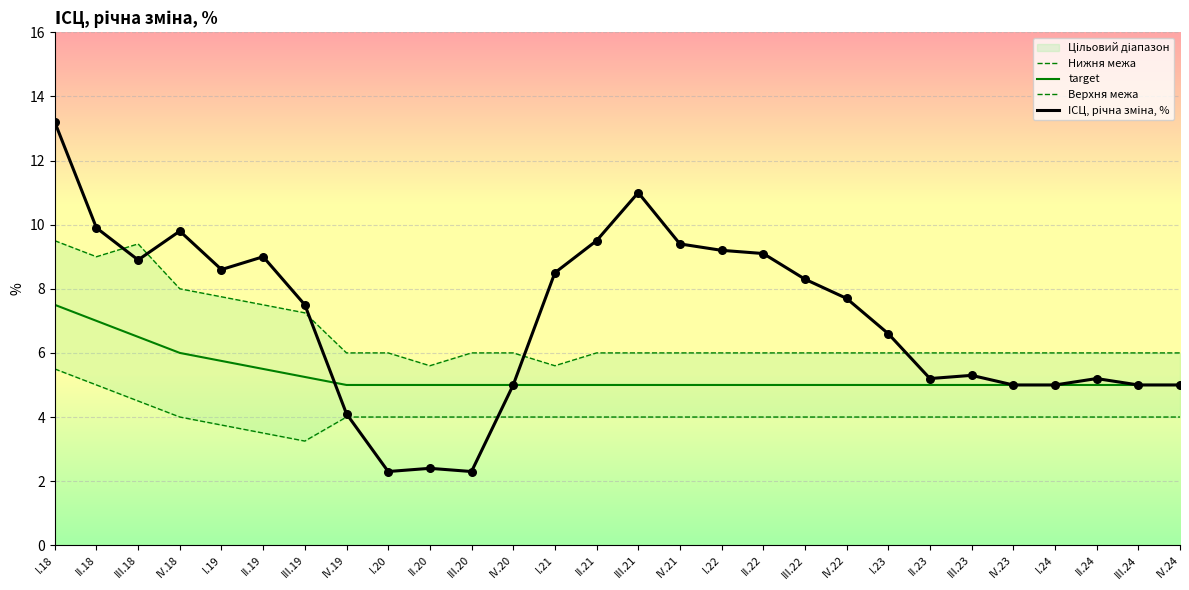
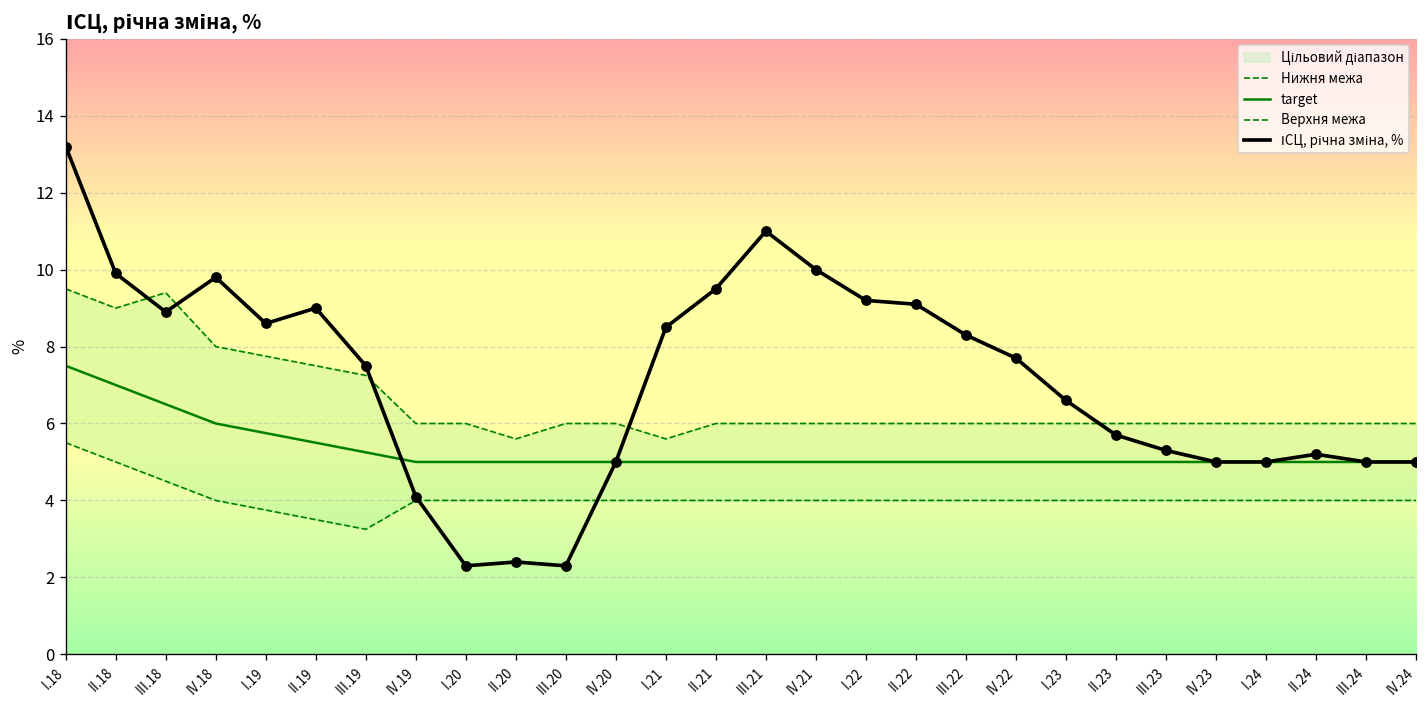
  {
    "Цільовий діапазон": {
      "I.18": 9.5,
      "II.18": 9.0,
      "III.18": 9.4,
      "IV.18": 8.0,
      "I.19": 7.8,
      "II.19": 7.5,
      "III.19": 7.3,
      "IV.19": 6.0,
      "I.20": 6.0,
      "II.20": 5.6,
      "III.20": 6.0,
      "IV.20": 6.0,
      "I.21": 5.6,
      "II.21": 6.0,
      "III.21": 6.0,
      "IV.21": 6.0,
      "I.22": 6.0,
      "II.22": 6.0,
      "III.22": 6.0,
      "IV.22": 6.0,
      "I.23": 6.0,
      "II.23": 6.0,
      "III.23": 6.0,
      "IV.23": 6.0,
      "I.24": 6.0,
      "II.24": 6.0,
      "III.24": 6.0,
      "IV.24": 6.0
    },
    "ІСЦ, річна зміна, %": {
      "I.18": 13.2,
      "II.18": 9.9,
      "III.18": 8.9,
      "IV.18": 9.8,
      "I.19": 8.6,
      "II.19": 9.0,
      "III.19": 7.5,
      "IV.19": 4.1,
      "I.20": 2.3,
      "II.20": 2.4,
      "III.20": 2.3,
      "I.21": 8.5,
      "II.21": 9.5,
      "III.21": 11.0,
-     "IV.21": 9.4,
+     "IV.21": 10.0,
      "I.22": 9.2,
      "II.22": 9.1,
      "III.22": 8.3,
      "IV.22": 7.7,
      "I.23": 6.6,
-     "II.23": 5.2,
+     "II.23": 5.7,
      "III.23": 5.3,
      "II.24": 5.2
    }
  }
